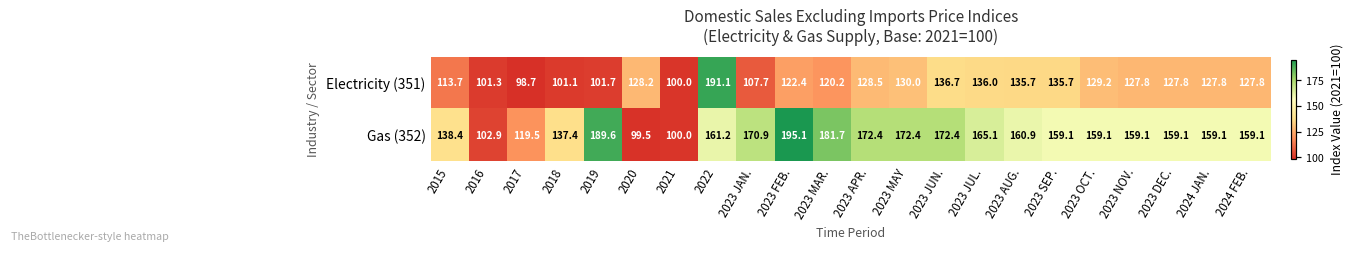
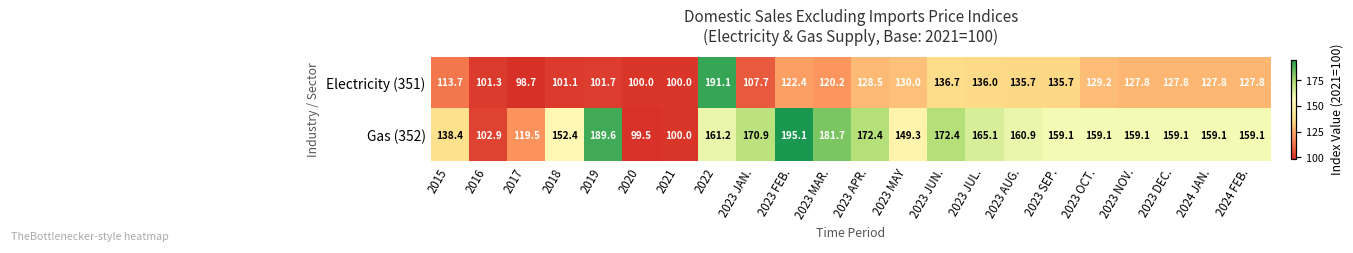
  {
    "Electricity (351)": {
      "2015": 113.7,
      "2016": 101.3,
      "2017": 98.7,
      "2018": 101.1,
      "2019": 101.7,
-     "2020": 128.2,
+     "2020": 100.0,
      "2021": 100.0,
      "2022": 191.1,
      "2023 JAN.": 107.7,
      "2023 FEB.": 122.4,
      "2023 MAR.": 120.2,
      "2023 APR.": 128.5,
      "2023 MAY": 130.0,
      "2023 JUN.": 136.7,
      "2023 JUL.": 136.0,
      "2023 AUG.": 135.7,
      "2023 SEP.": 135.7,
      "2023 OCT.": 129.2,
      "2023 NOV.": 127.8,
      "2023 DEC.": 127.8,
      "2024 JAN.": 127.8,
      "2024 FEB.": 127.8
    },
    "Gas (352)": {
      "2015": 138.4,
      "2016": 102.9,
      "2017": 119.5,
-     "2018": 137.4,
+     "2018": 152.4,
      "2019": 189.6,
      "2020": 99.5,
      "2021": 100.0,
      "2022": 161.2,
      "2023 JAN.": 170.9,
      "2023 FEB.": 195.1,
      "2023 MAR.": 181.7,
      "2023 APR.": 172.4,
-     "2023 MAY": 172.4,
+     "2023 MAY": 149.3,
      "2023 JUN.": 172.4,
      "2023 JUL.": 165.1,
      "2023 AUG.": 160.9,
      "2023 SEP.": 159.1,
      "2023 OCT.": 159.1,
      "2023 NOV.": 159.1,
      "2023 DEC.": 159.1,
      "2024 JAN.": 159.1,
      "2024 FEB.": 159.1
    }
  }
